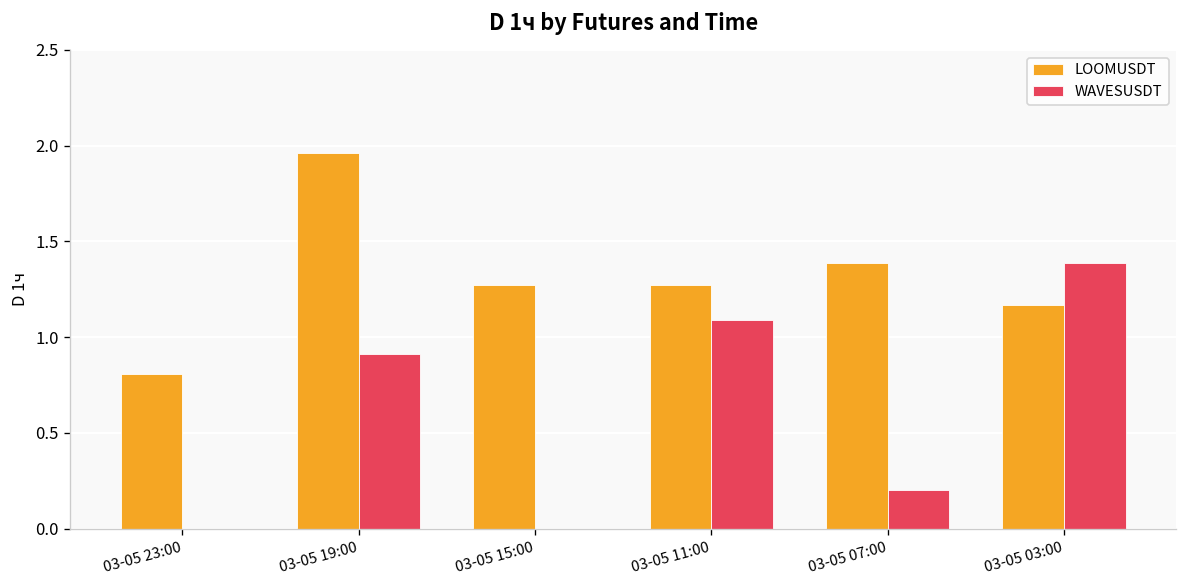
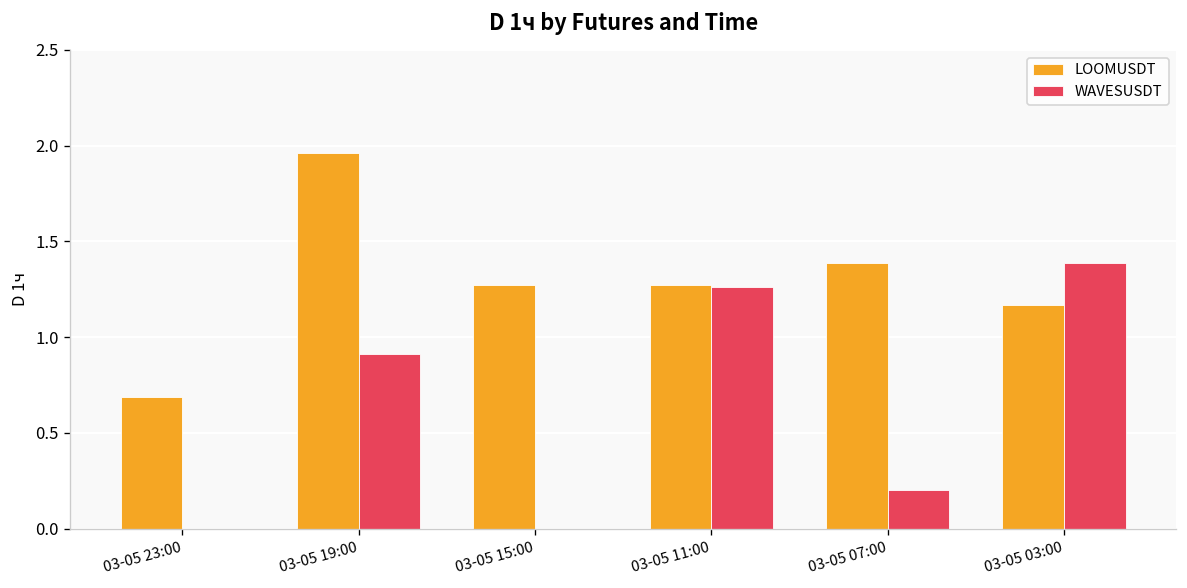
  {
    "LOOMUSDT": {
-     "03-05 23:00": 0.81,
+     "03-05 23:00": 0.69,
      "03-05 19:00": 1.96,
      "03-05 15:00": 1.27,
      "03-05 11:00": 1.27,
      "03-05 07:00": 1.39,
      "03-05 03:00": 1.17
    },
    "WAVESUSDT": {
      "03-05 23:00": 0.00,
      "03-05 19:00": 0.91,
      "03-05 15:00": 0.00,
-     "03-05 11:00": 1.09,
+     "03-05 11:00": 1.26,
      "03-05 07:00": 0.20,
      "03-05 03:00": 1.39
    }
  }
